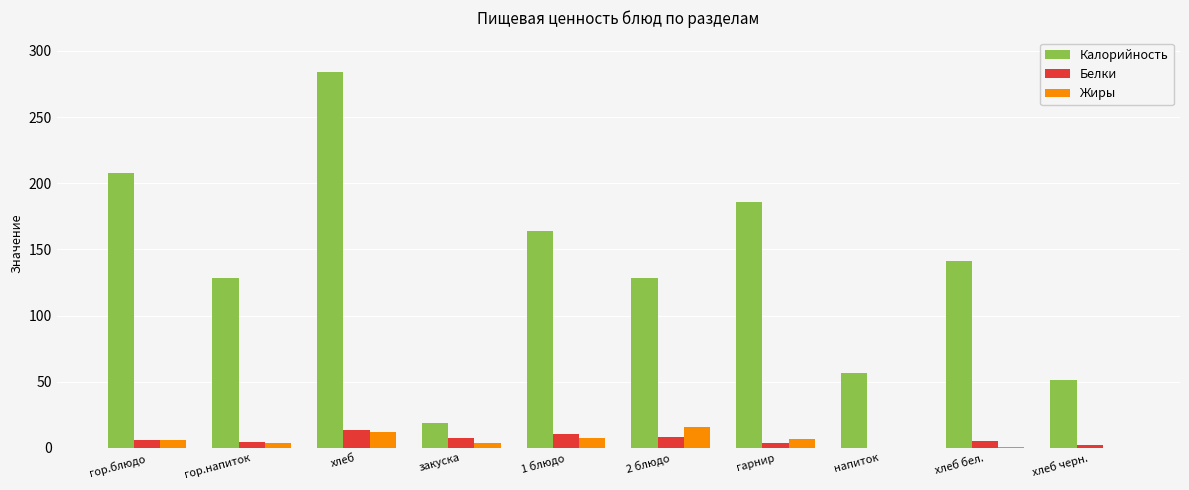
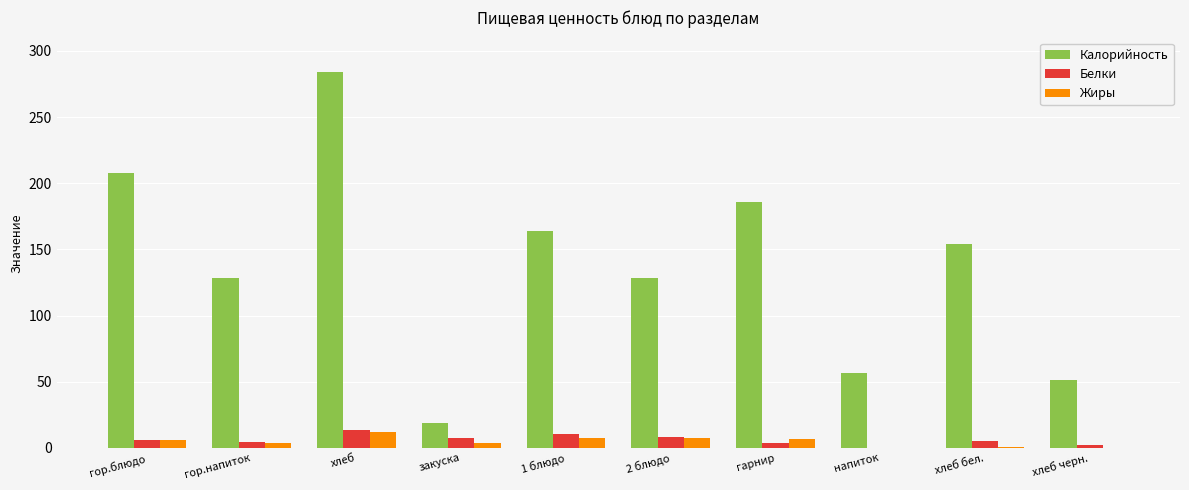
  {
    "Калорийность": {
      "гор.блюдо": 208,
      "гор.напиток": 128,
      "хлеб": 284,
      "закуска": 19,
      "1 блюдо": 164,
      "2 блюдо": 128,
      "гарнир": 186,
      "напиток": 57,
-     "хлеб бел.": 141,
+     "хлеб бел.": 154,
      "хлеб черн.": 51
    },
    "Белки": {
      "гор.блюдо": 6,
      "гор.напиток": 5,
      "хлеб": 14,
      "закуска": 8,
      "1 блюдо": 11,
      "2 блюдо": 8,
      "гарнир": 4,
      "хлеб бел.": 5,
      "хлеб черн.": 2
    },
    "Жиры": {
      "гор.блюдо": 6,
      "гор.напиток": 4,
      "хлеб": 12,
      "закуска": 4,
      "1 блюдо": 8,
-     "2 блюдо": 16,
+     "2 блюдо": 8,
      "гарнир": 7,
      "напиток": 0,
      "хлеб черн.": 0
    }
  }
